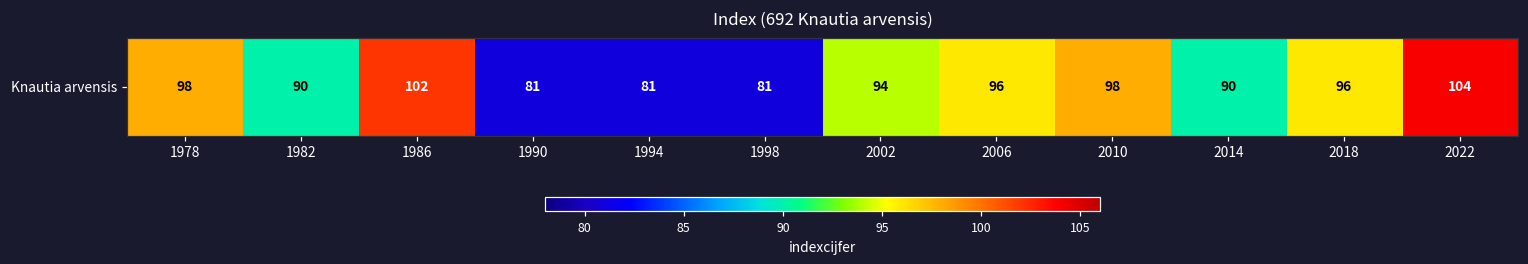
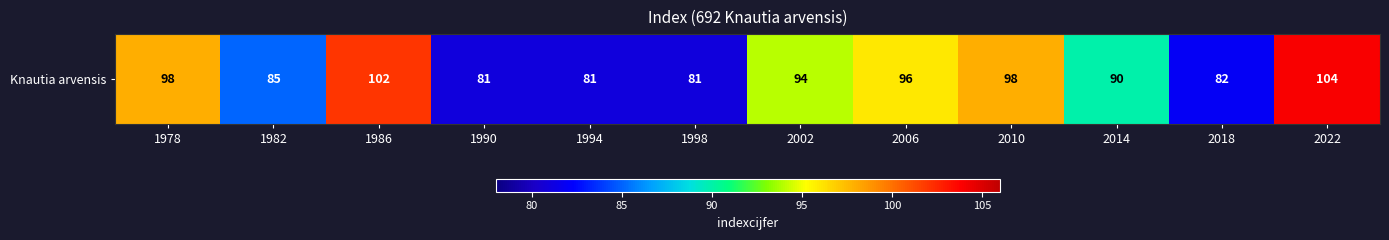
  {
    "Knautia arvensis": {
      "1978": 98,
-     "1982": 90,
+     "1982": 85,
      "1986": 102,
      "1990": 81,
      "1994": 81,
      "1998": 81,
      "2002": 94,
      "2006": 96,
      "2010": 98,
      "2014": 90,
-     "2018": 96,
+     "2018": 82,
      "2022": 104
    }
  }
